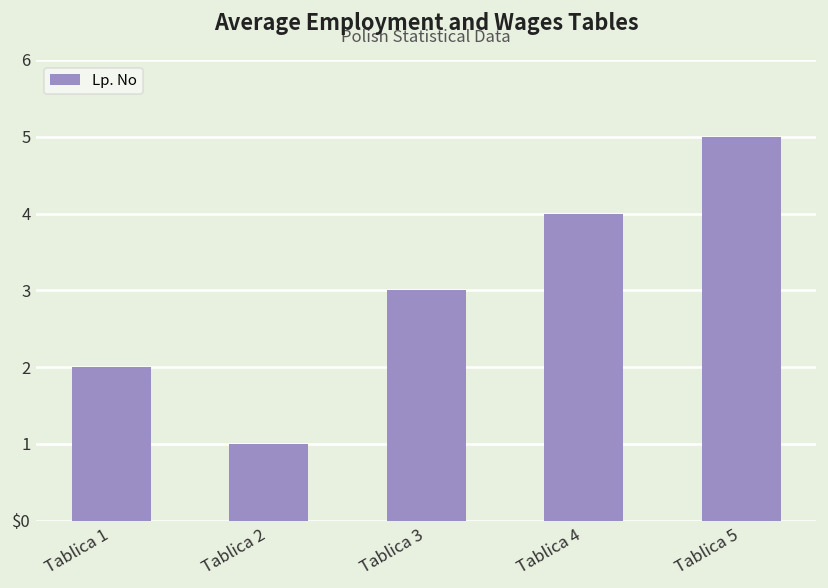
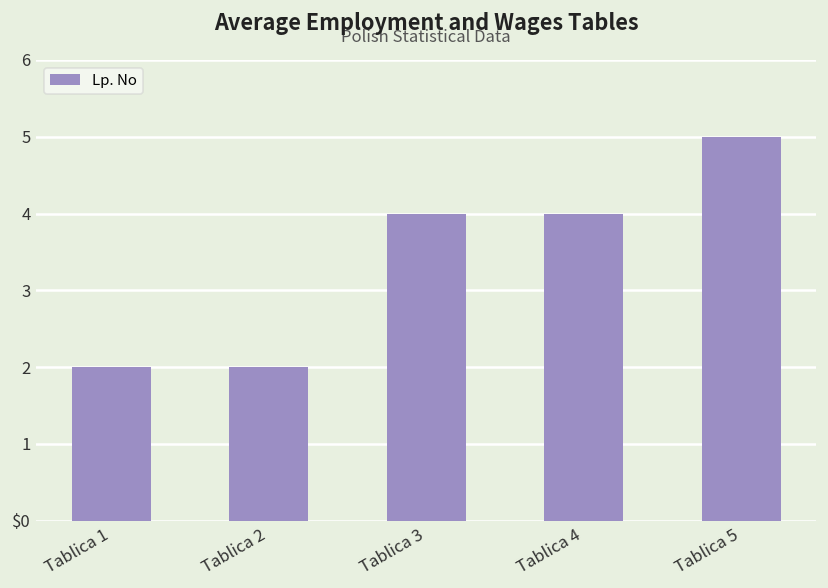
  {
    "Tablica 1": 2,
-   "Tablica 2": 1,
-   "Tablica 3": 3,
+   "Tablica 2": 2,
+   "Tablica 3": 4,
    "Tablica 4": 4,
    "Tablica 5": 5
  }
